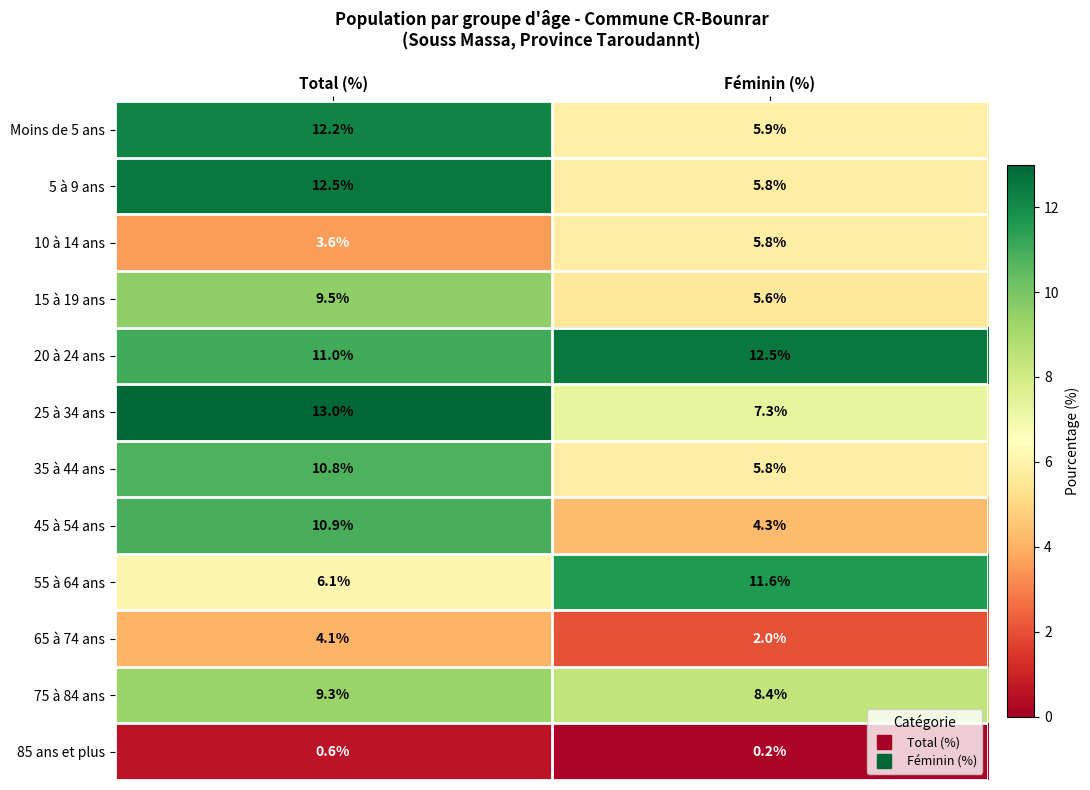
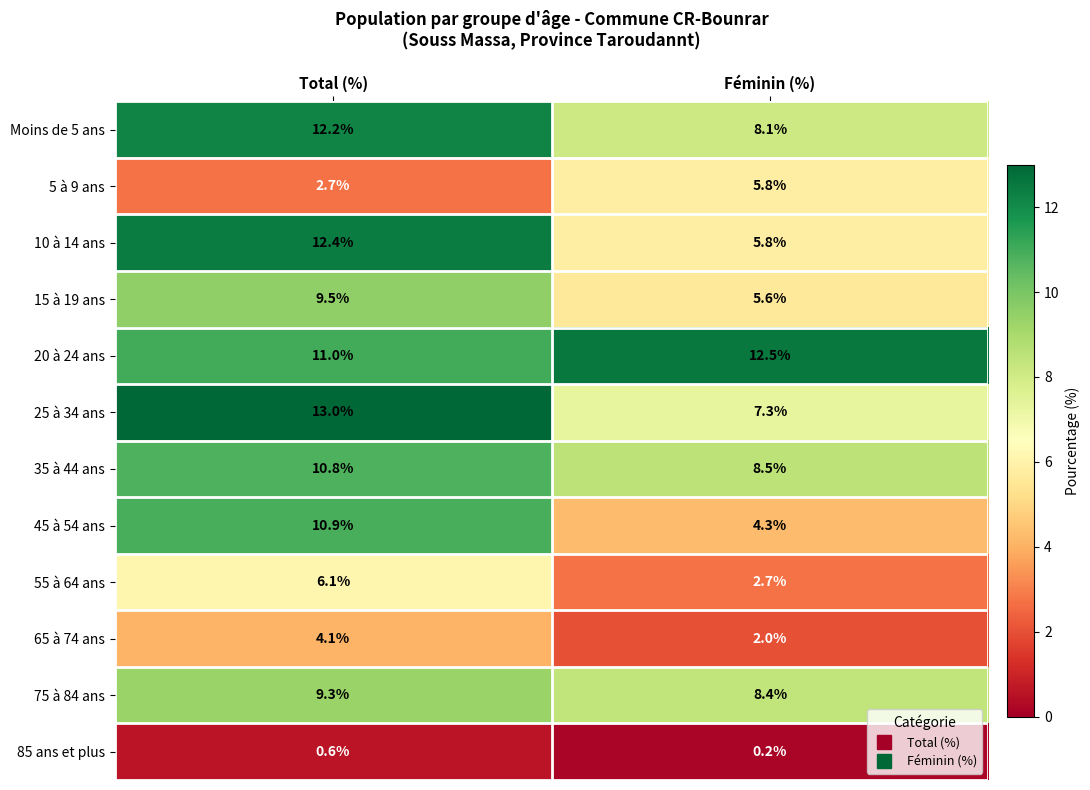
  {
    "Moins de 5 ans": {
      "Total (%)": "12.2%",
-     "Féminin (%)": "5.9%"
+     "Féminin (%)": "8.1%"
    },
    "5 à 9 ans": {
-     "Total (%)": "12.5%",
+     "Total (%)": "2.7%",
      "Féminin (%)": "5.8%"
    },
    "10 à 14 ans": {
-     "Total (%)": "3.6%",
+     "Total (%)": "12.4%",
      "Féminin (%)": "5.8%"
    },
    "15 à 19 ans": {
      "Total (%)": "9.5%",
      "Féminin (%)": "5.6%"
    },
    "20 à 24 ans": {
      "Total (%)": "11.0%",
      "Féminin (%)": "12.5%"
    },
    "25 à 34 ans": {
      "Total (%)": "13.0%",
      "Féminin (%)": "7.3%"
    },
    "35 à 44 ans": {
      "Total (%)": "10.8%",
-     "Féminin (%)": "5.8%"
+     "Féminin (%)": "8.5%"
    },
    "45 à 54 ans": {
      "Total (%)": "10.9%",
      "Féminin (%)": "4.3%"
    },
    "55 à 64 ans": {
      "Total (%)": "6.1%",
-     "Féminin (%)": "11.6%"
+     "Féminin (%)": "2.7%"
    },
    "65 à 74 ans": {
      "Total (%)": "4.1%",
      "Féminin (%)": "2.0%"
    },
    "75 à 84 ans": {
      "Total (%)": "9.3%",
      "Féminin (%)": "8.4%"
    },
    "85 ans et plus": {
      "Total (%)": "0.6%",
      "Féminin (%)": "0.2%"
    }
  }
